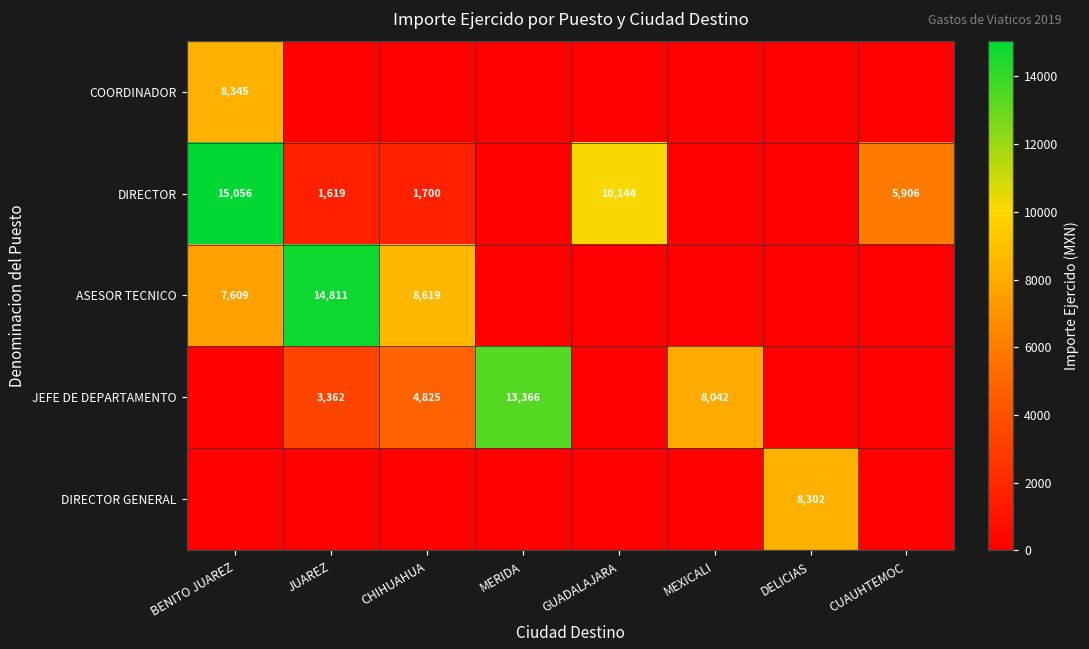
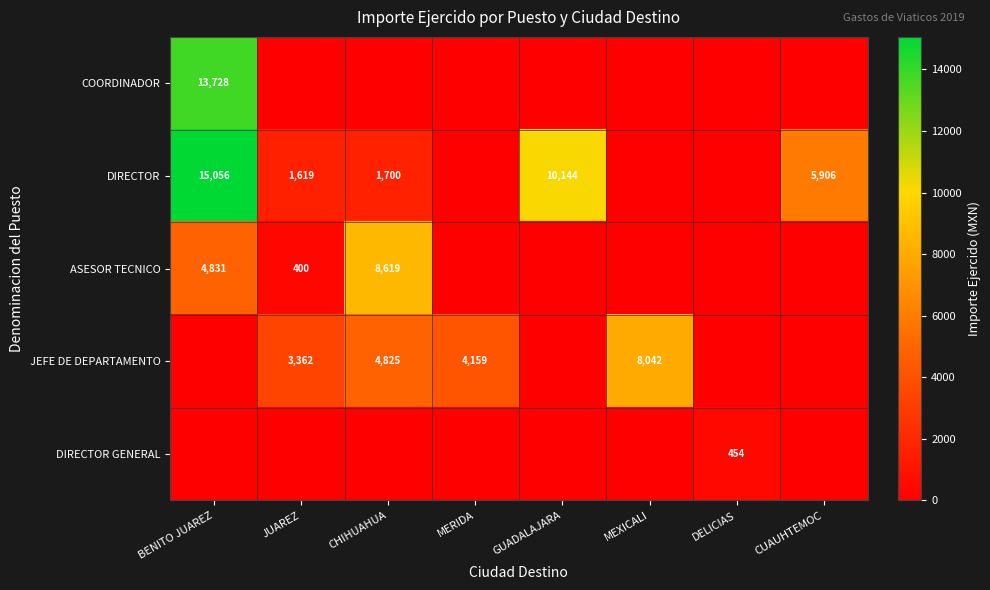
  {
    "COORDINADOR": {
-     "BENITO JUAREZ": "8,345"
+     "BENITO JUAREZ": "13,728"
    },
    "DIRECTOR": {
      "BENITO JUAREZ": "15,056",
      "JUAREZ": "1,619",
      "CHIHUAHUA": "1,700",
      "GUADALAJARA": "10,144",
      "CUAUHTEMOC": "5,906"
    },
    "ASESOR TECNICO": {
-     "BENITO JUAREZ": "7,609",
-     "JUAREZ": "14,811",
+     "BENITO JUAREZ": "4,831",
+     "JUAREZ": "400",
      "CHIHUAHUA": "8,619"
    },
    "JEFE DE DEPARTAMENTO": {
      "JUAREZ": "3,362",
      "CHIHUAHUA": "4,825",
-     "MERIDA": "13,366",
+     "MERIDA": "4,159",
      "MEXICALI": "8,042"
    },
    "DIRECTOR GENERAL": {
-     "DELICIAS": "8,302"
+     "DELICIAS": "454"
    }
  }
